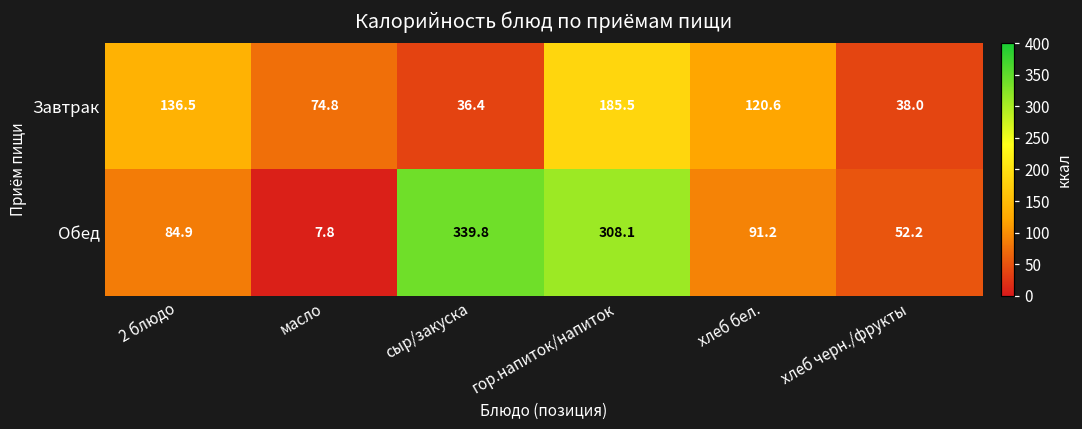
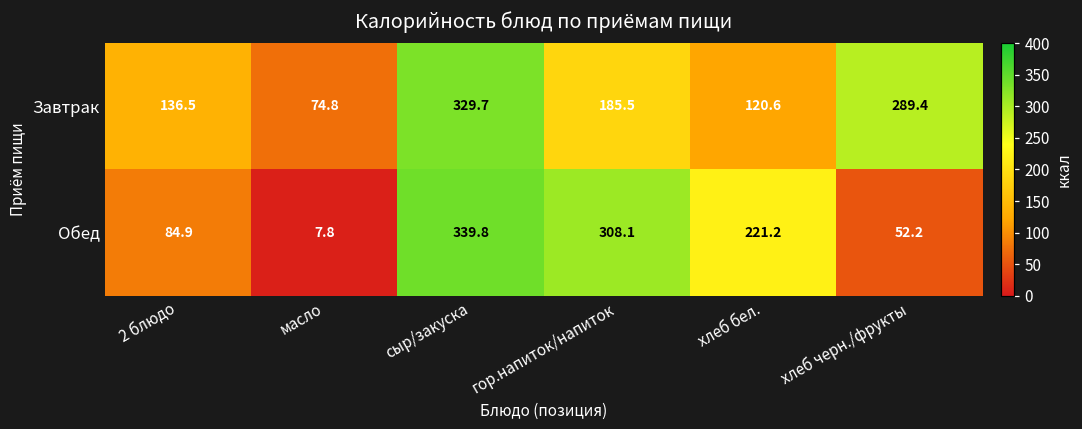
  {
    "Завтрак": {
      "2 блюдо": 136.5,
      "масло": 74.8,
-     "сыр/закуска": 36.4,
+     "сыр/закуска": 329.7,
      "гор.напиток/напиток": 185.5,
      "хлеб бел.": 120.6,
-     "хлеб черн./фрукты": 38.0
+     "хлеб черн./фрукты": 289.4
    },
    "Обед": {
      "2 блюдо": 84.9,
      "масло": 7.8,
      "сыр/закуска": 339.8,
      "гор.напиток/напиток": 308.1,
-     "хлеб бел.": 91.2,
+     "хлеб бел.": 221.2,
      "хлеб черн./фрукты": 52.2
    }
  }
